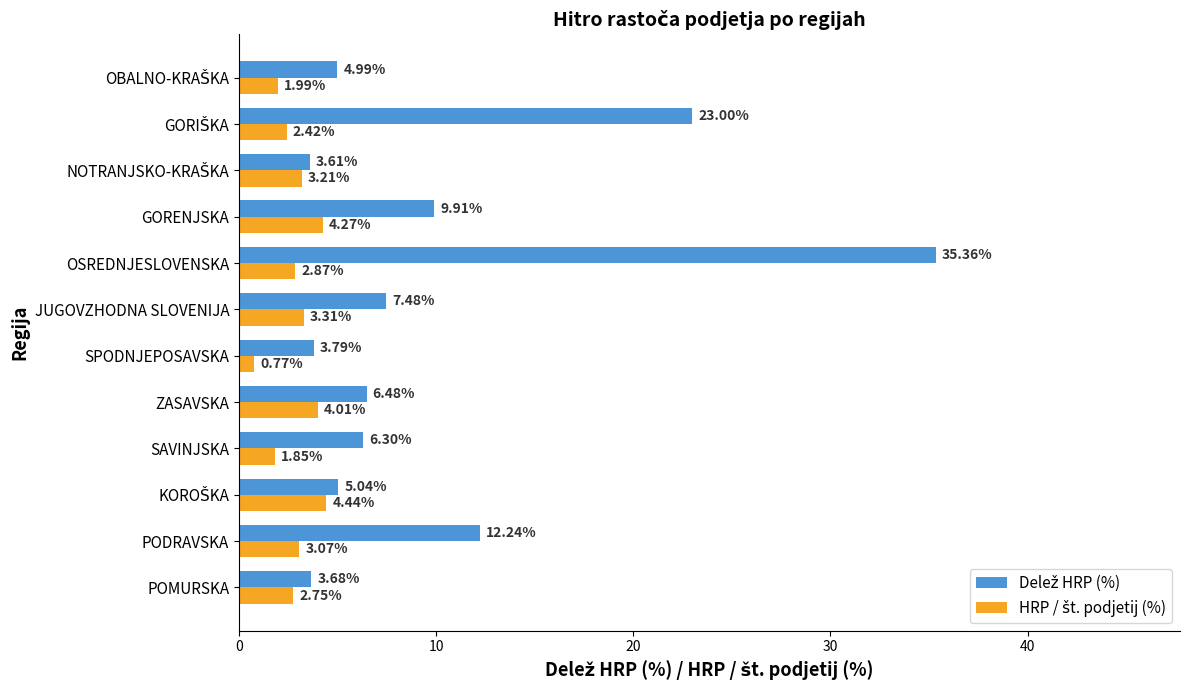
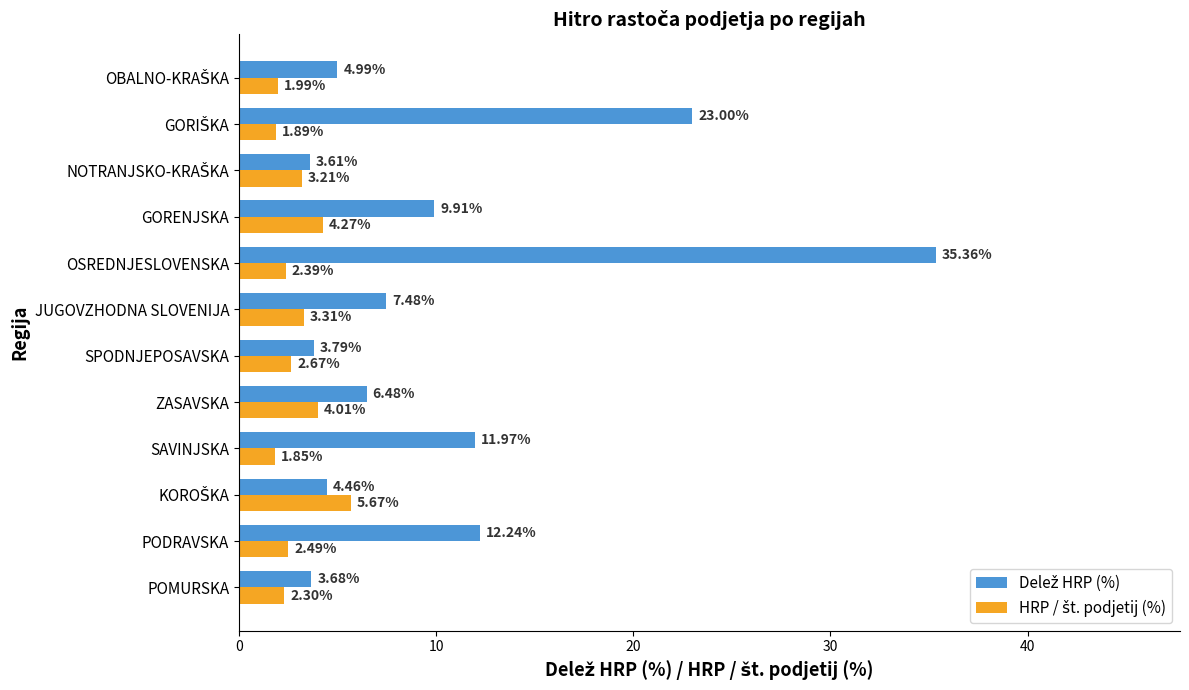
  {
    "Delež HRP (%)": {
      "OBALNO-KRAŠKA": "4.99%",
      "GORIŠKA": "23.00%",
      "NOTRANJSKO-KRAŠKA": "3.61%",
      "GORENJSKA": "9.91%",
      "OSREDNJESLOVENSKA": "35.36%",
      "JUGOVZHODNA SLOVENIJA": "7.48%",
      "SPODNJEPOSAVSKA": "3.79%",
      "ZASAVSKA": "6.48%",
-     "SAVINJSKA": "6.30%",
-     "KOROŠKA": "5.04%",
+     "SAVINJSKA": "11.97%",
+     "KOROŠKA": "4.46%",
      "PODRAVSKA": "12.24%",
      "POMURSKA": "3.68%"
    },
    "HRP / št. podjetij (%)": {
      "OBALNO-KRAŠKA": "1.99%",
-     "GORIŠKA": "2.42%",
+     "GORIŠKA": "1.89%",
      "NOTRANJSKO-KRAŠKA": "3.21%",
      "GORENJSKA": "4.27%",
-     "OSREDNJESLOVENSKA": "2.87%",
+     "OSREDNJESLOVENSKA": "2.39%",
      "JUGOVZHODNA SLOVENIJA": "3.31%",
-     "SPODNJEPOSAVSKA": "0.77%",
+     "SPODNJEPOSAVSKA": "2.67%",
      "ZASAVSKA": "4.01%",
      "SAVINJSKA": "1.85%",
-     "KOROŠKA": "4.44%",
-     "PODRAVSKA": "3.07%",
-     "POMURSKA": "2.75%"
+     "KOROŠKA": "5.67%",
+     "PODRAVSKA": "2.49%",
+     "POMURSKA": "2.30%"
    }
  }
